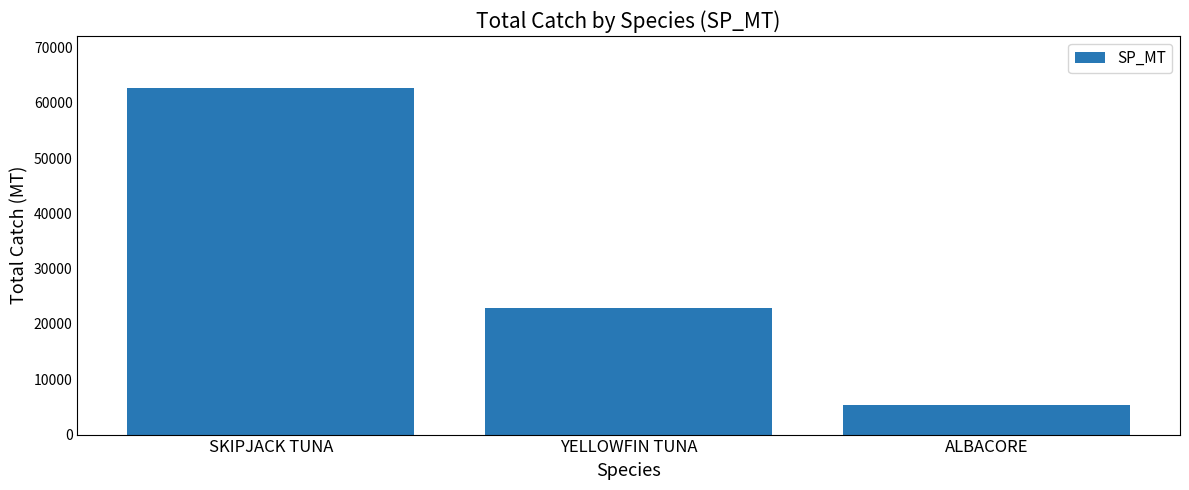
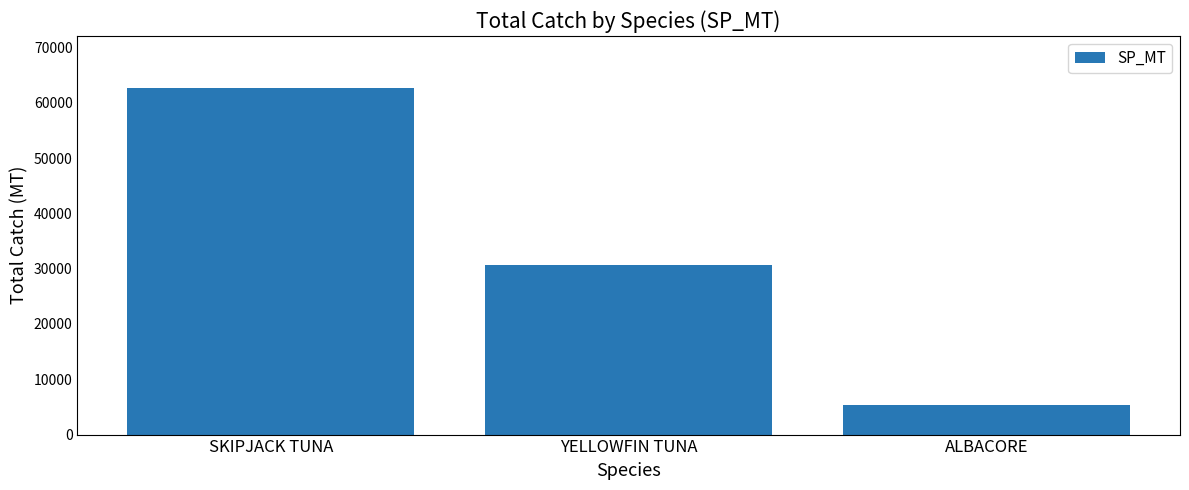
  {
    "SKIPJACK TUNA": 63000,
-   "YELLOWFIN TUNA": 23000,
+   "YELLOWFIN TUNA": 31000,
    "ALBACORE": 5000
  }
